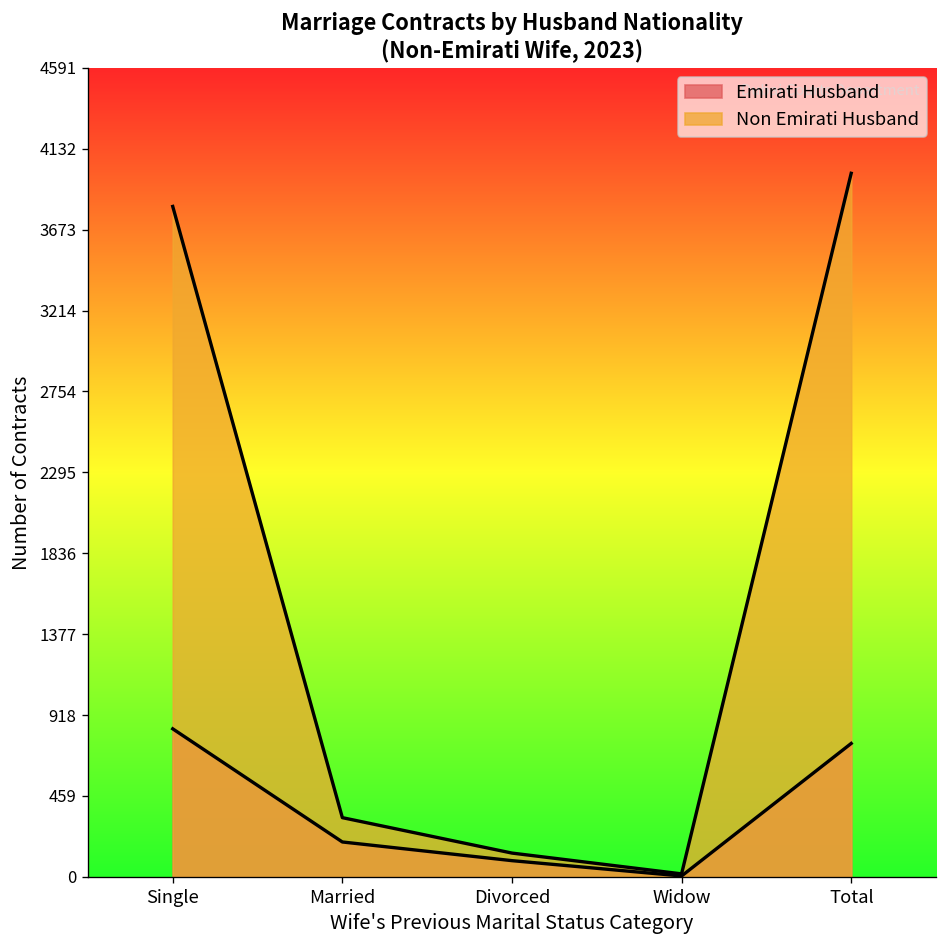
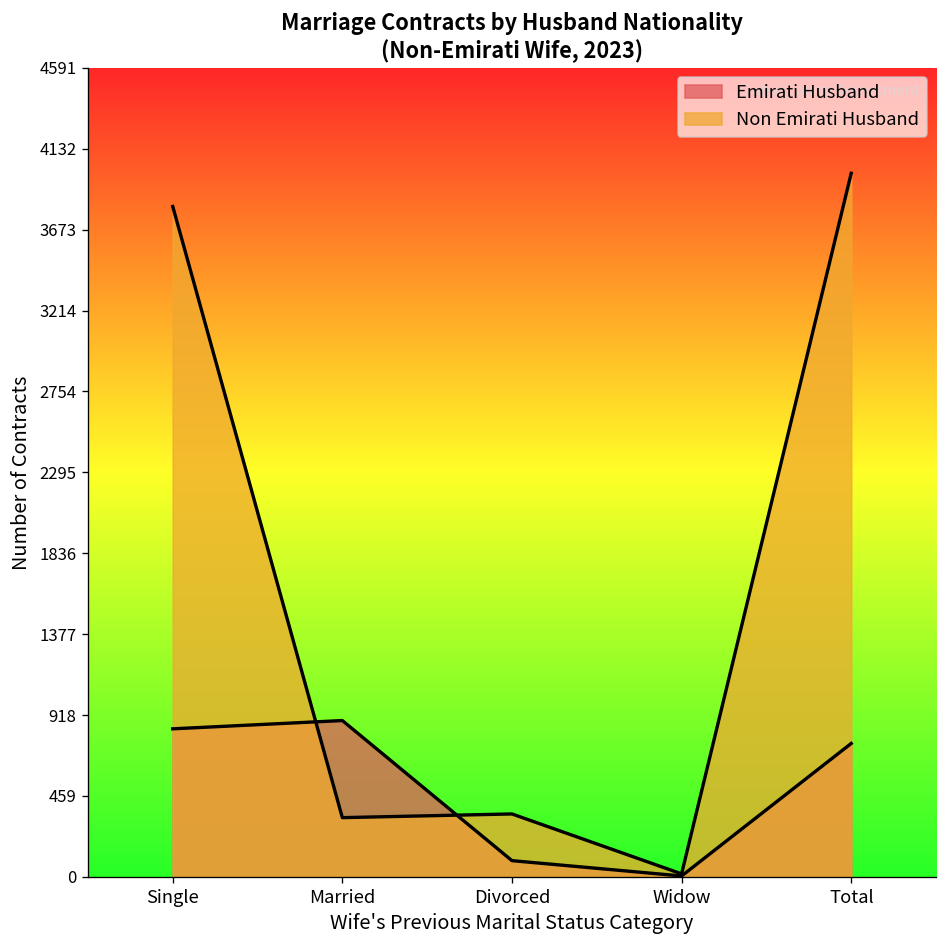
  {
    "Emirati Husband": {
      "Single": 840,
-     "Married": 200,
+     "Married": 890,
      "Divorced": 90,
      "Total": 760
    },
    "Non Emirati Husband": {
      "Single": 3800,
      "Married": 340,
-     "Divorced": 140,
+     "Divorced": 360,
      "Total": 3990
    }
  }
